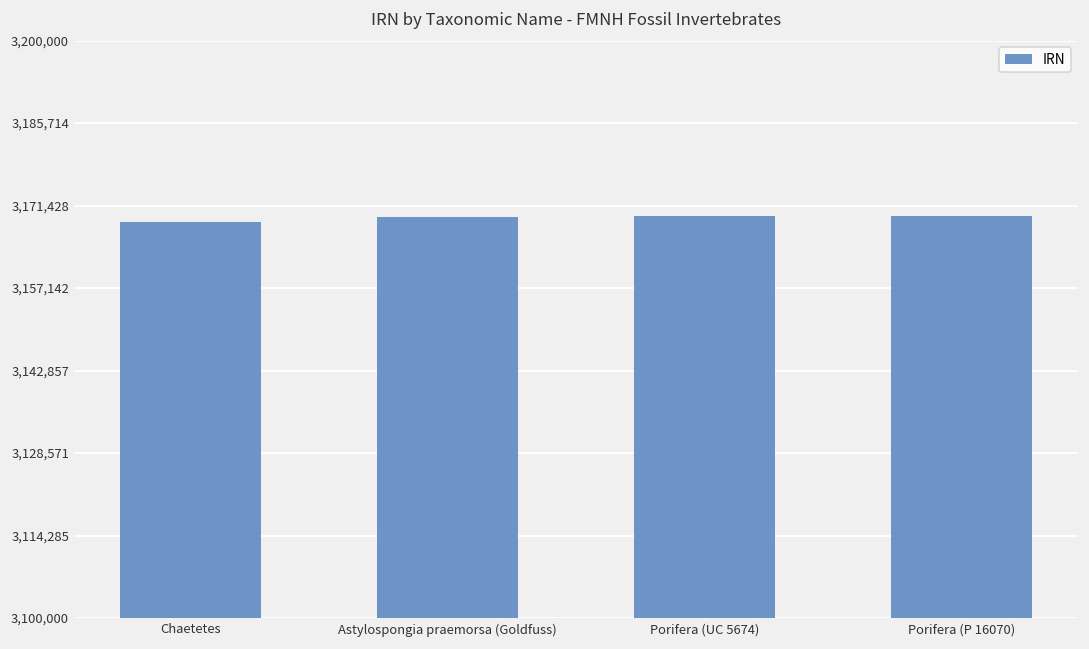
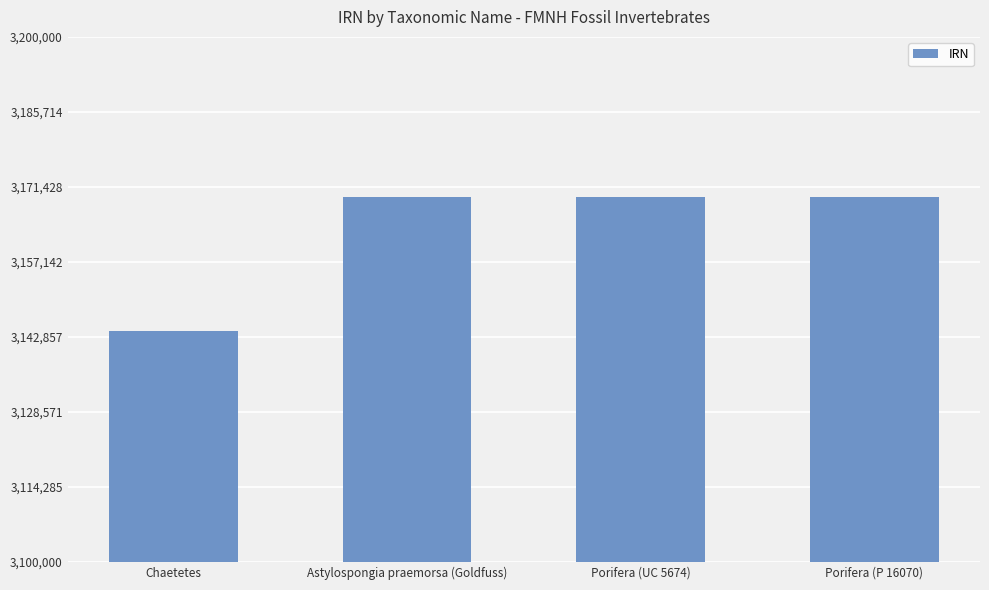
  {
-   "Chaetetes": "3,169,000",
+   "Chaetetes": "3,144,000",
    "Astylospongia praemorsa (Goldfuss)": "3,169,000",
    "Porifera (UC 5674)": "3,170,000",
    "Porifera (P 16070)": "3,170,000"
  }
